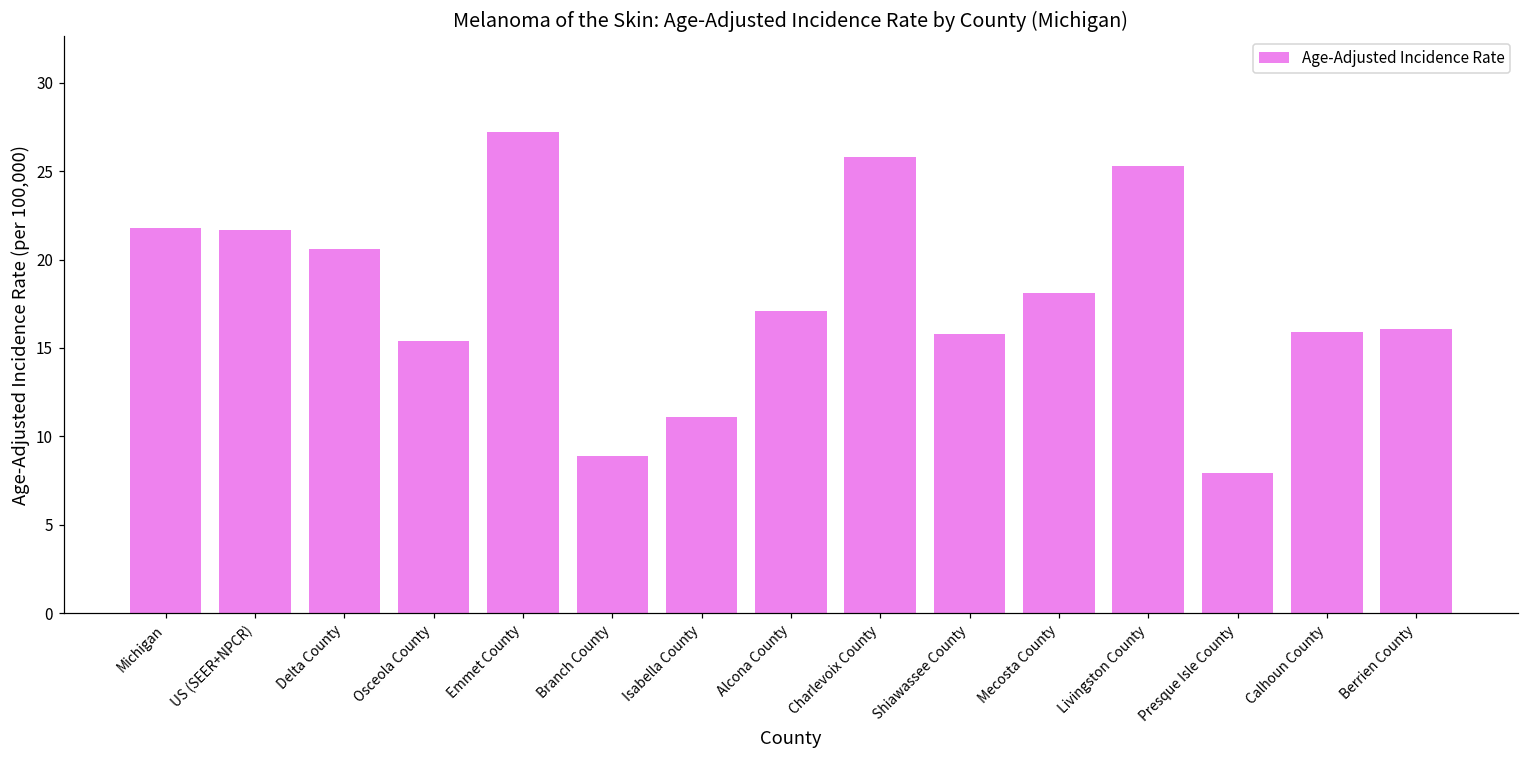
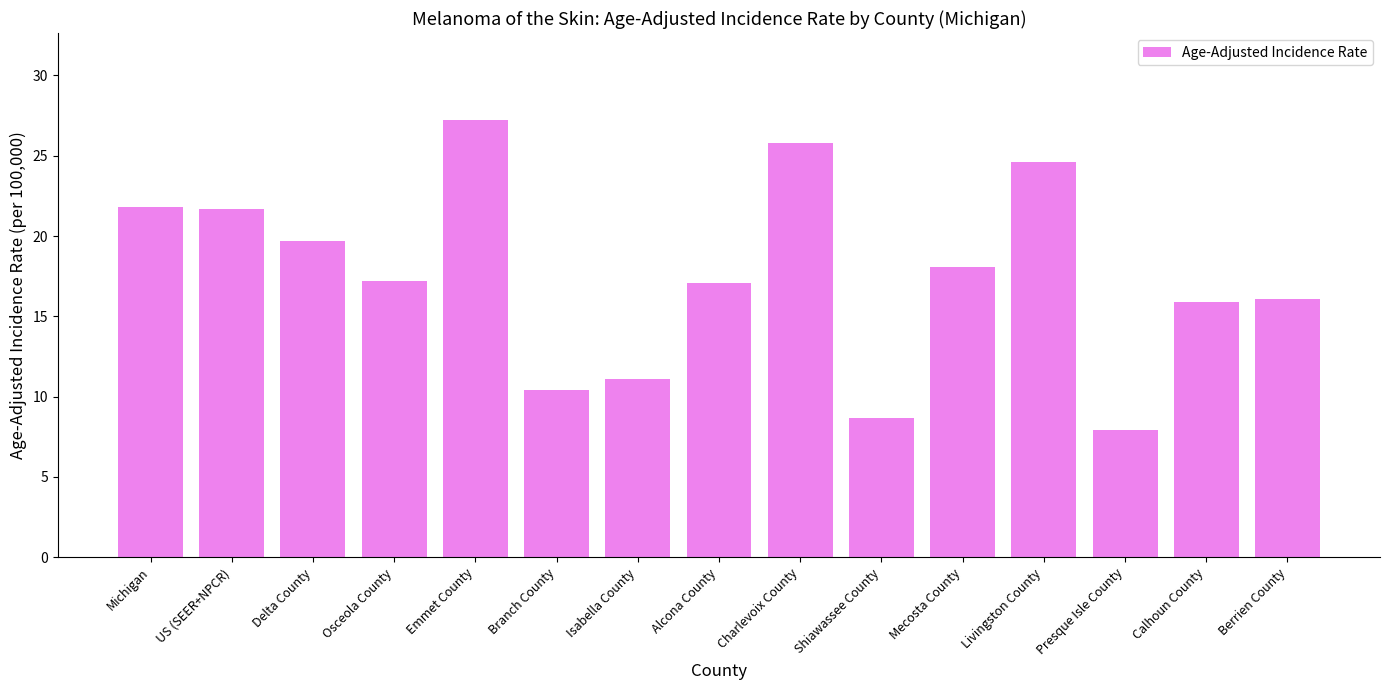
  {
    "Michigan": 21.8,
    "US (SEER+NPCR)": 21.7,
-   "Delta County": 20.6,
-   "Osceola County": 15.4,
+   "Delta County": 19.7,
+   "Osceola County": 17.2,
    "Emmet County": 27.2,
-   "Branch County": 8.9,
+   "Branch County": 10.4,
    "Isabella County": 11.1,
    "Alcona County": 17.1,
    "Charlevoix County": 25.8,
-   "Shiawassee County": 15.8,
+   "Shiawassee County": 8.7,
    "Mecosta County": 18.1,
-   "Livingston County": 25.3,
+   "Livingston County": 24.6,
    "Presque Isle County": 7.9,
    "Calhoun County": 15.9,
    "Berrien County": 16.1
  }
